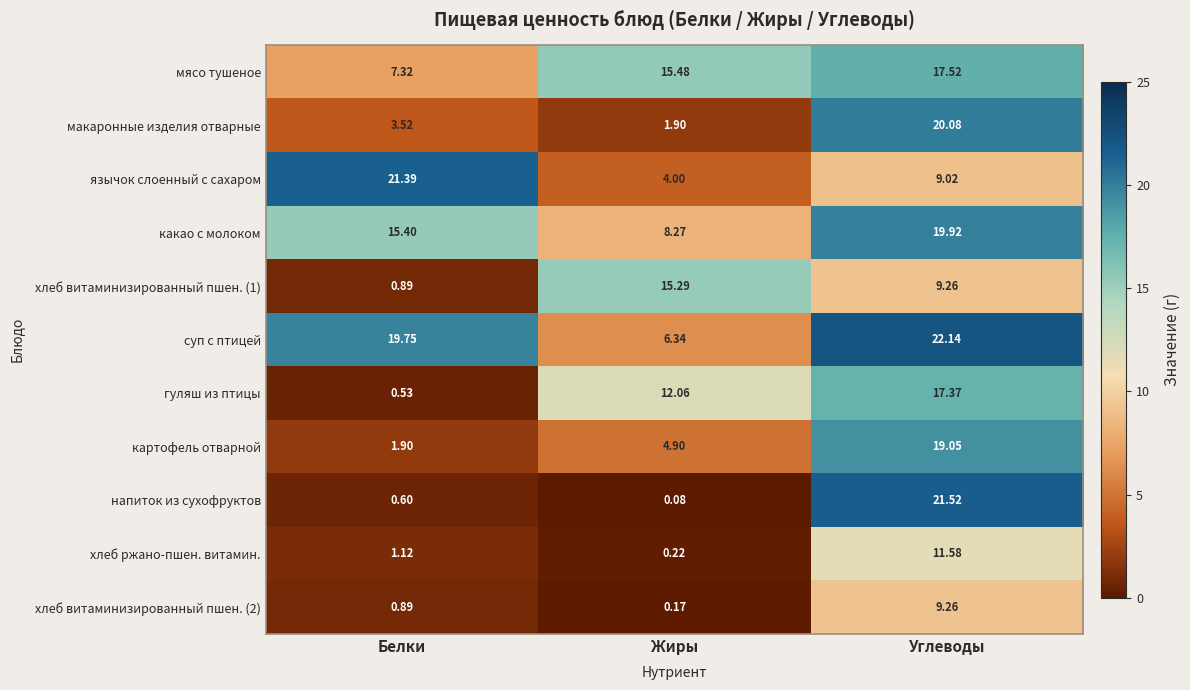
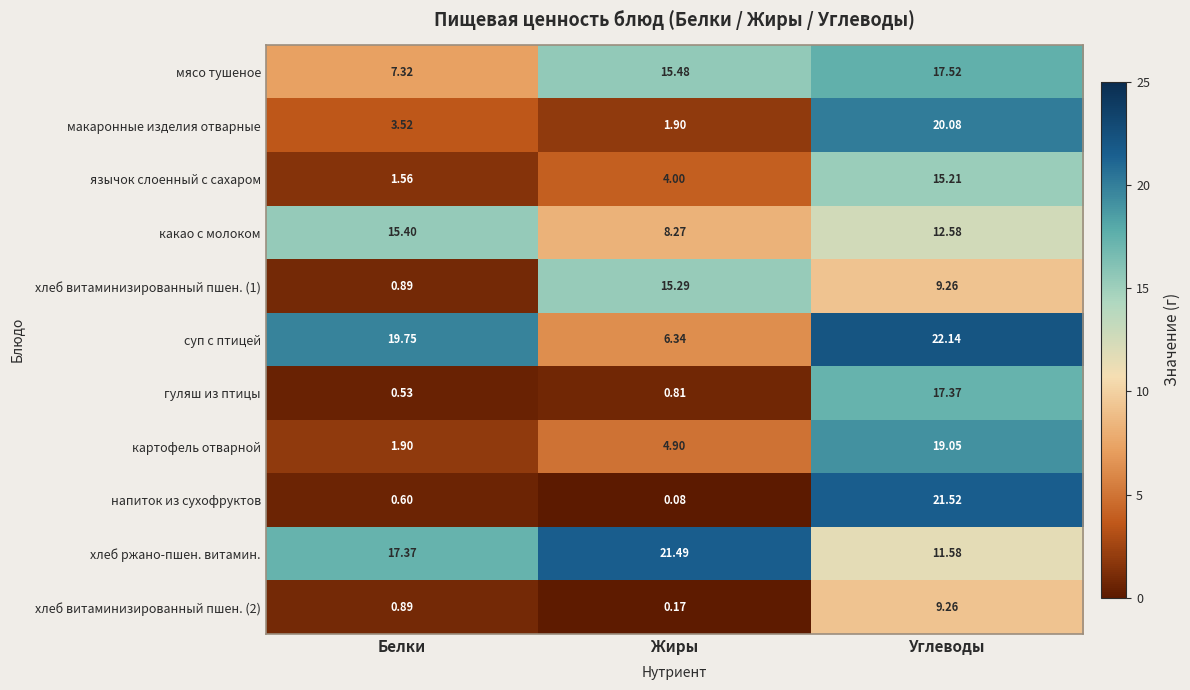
  {
    "мясо тушеное": {
      "Белки": 7.32,
      "Жиры": 15.48,
      "Углеводы": 17.52
    },
    "макаронные изделия отварные": {
      "Белки": 3.52,
      "Жиры": 1.90,
      "Углеводы": 20.08
    },
    "язычок слоенный с сахаром": {
-     "Белки": 21.39,
+     "Белки": 1.56,
      "Жиры": 4.00,
-     "Углеводы": 9.02
+     "Углеводы": 15.21
    },
    "какао с молоком": {
      "Белки": 15.40,
      "Жиры": 8.27,
-     "Углеводы": 19.92
+     "Углеводы": 12.58
    },
    "хлеб витаминизированный пшен. (1)": {
      "Белки": 0.89,
      "Жиры": 15.29,
      "Углеводы": 9.26
    },
    "суп с птицей": {
      "Белки": 19.75,
      "Жиры": 6.34,
      "Углеводы": 22.14
    },
    "гуляш из птицы": {
      "Белки": 0.53,
-     "Жиры": 12.06,
+     "Жиры": 0.81,
      "Углеводы": 17.37
    },
    "картофель отварной": {
      "Белки": 1.90,
      "Жиры": 4.90,
      "Углеводы": 19.05
    },
    "напиток из сухофруктов": {
      "Белки": 0.60,
      "Жиры": 0.08,
      "Углеводы": 21.52
    },
    "хлеб ржано-пшен. витамин.": {
-     "Белки": 1.12,
-     "Жиры": 0.22,
+     "Белки": 17.37,
+     "Жиры": 21.49,
      "Углеводы": 11.58
    },
    "хлеб витаминизированный пшен. (2)": {
      "Белки": 0.89,
      "Жиры": 0.17,
      "Углеводы": 9.26
    }
  }
